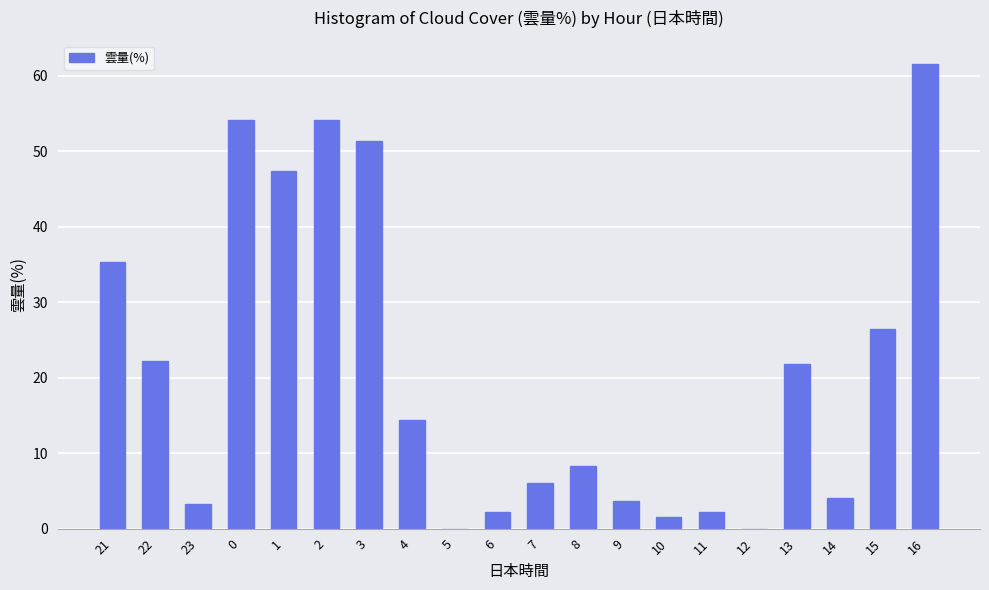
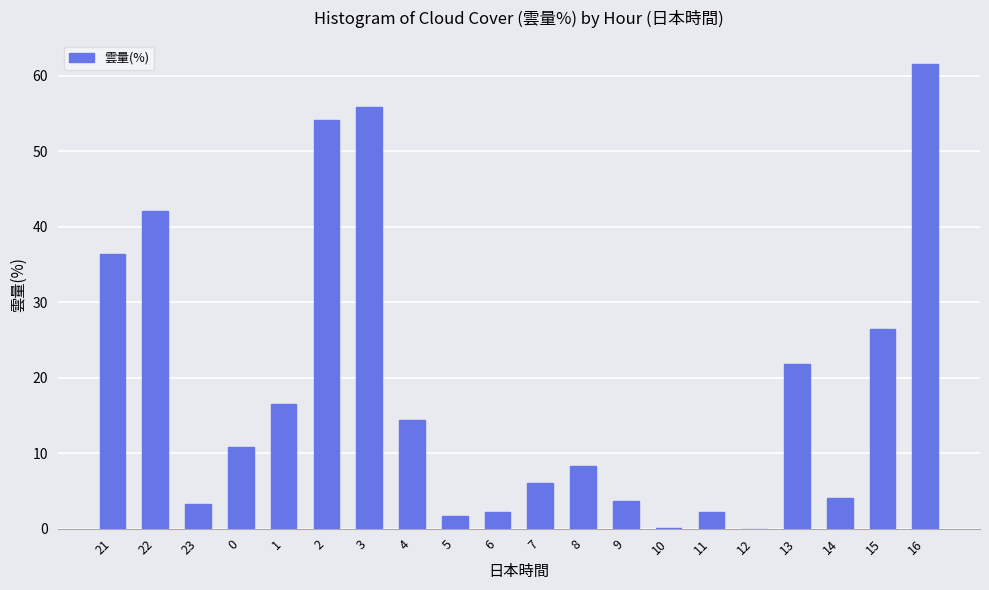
  {
-   "21": 35,
-   "22": 22,
+   "21": 36,
+   "22": 42,
    "23": 3,
-   "0": 54,
-   "1": 47,
+   "0": 11,
+   "1": 17,
    "2": 54,
-   "3": 51,
+   "3": 56,
    "4": 14,
-   "5": 0,
+   "5": 2,
    "6": 2,
    "7": 6,
    "8": 8,
    "9": 4,
-   "10": 2,
+   "10": 0,
    "11": 2,
    "12": 0,
    "13": 22,
    "14": 4,
    "15": 26,
    "16": 62
  }
